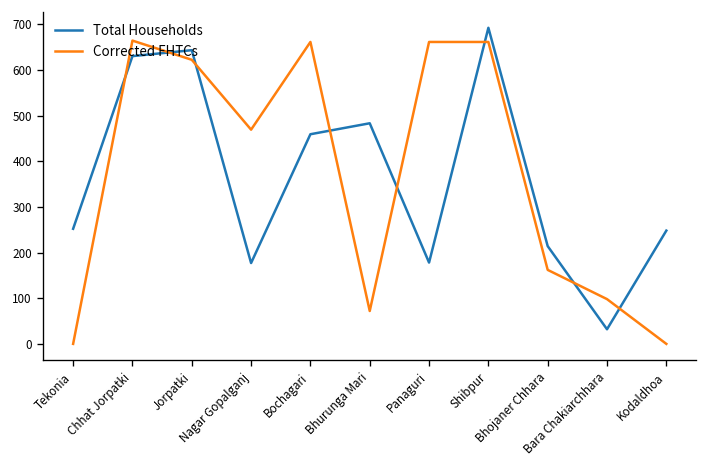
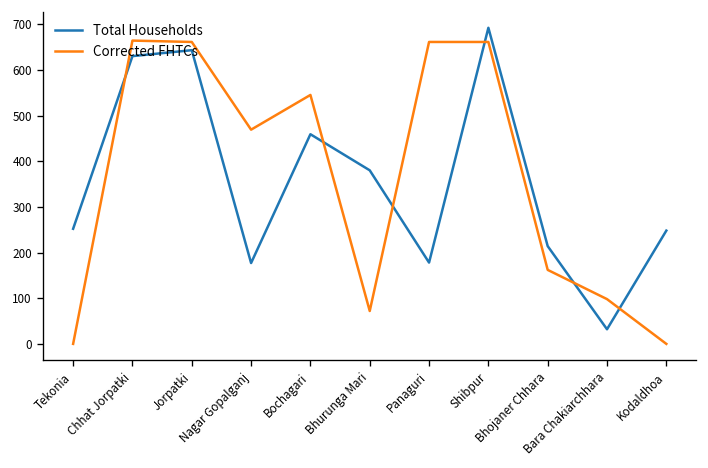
  {
    "Total Households": {
      "Tekonia": 250,
      "Chhat Jorpatki": 630,
      "Jorpatki": 640,
      "Nagar Gopalganj": 180,
      "Bochagari": 460,
-     "Bhurunga Mari": 480,
+     "Bhurunga Mari": 380,
      "Panaguri": 180,
      "Shibpur": 690,
      "Bhojaner Chhara": 210,
      "Bara Chakiarchhara": 30,
      "Kodaldhoa": 250
    },
    "Corrected FHTCs": {
      "Tekonia": 0,
      "Chhat Jorpatki": 660,
-     "Jorpatki": 620,
+     "Jorpatki": 660,
      "Nagar Gopalganj": 470,
-     "Bochagari": 660,
+     "Bochagari": 550,
      "Bhurunga Mari": 70,
      "Panaguri": 660,
      "Shibpur": 660,
      "Bhojaner Chhara": 160,
      "Bara Chakiarchhara": 100,
      "Kodaldhoa": 0
    }
  }
